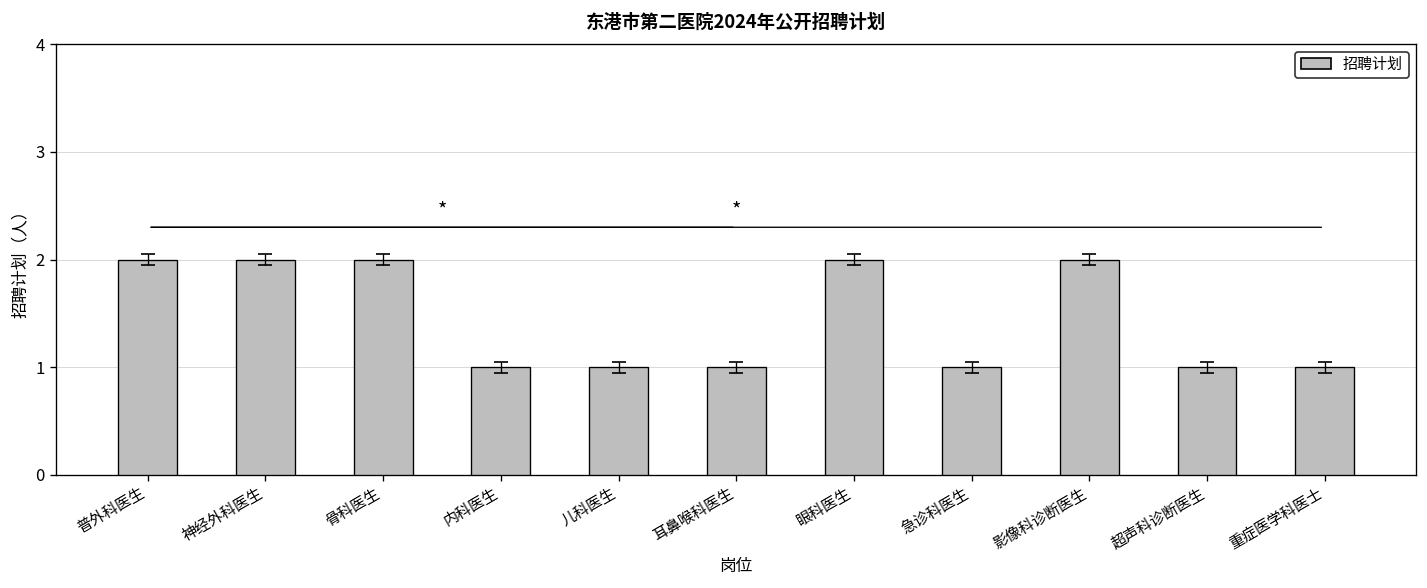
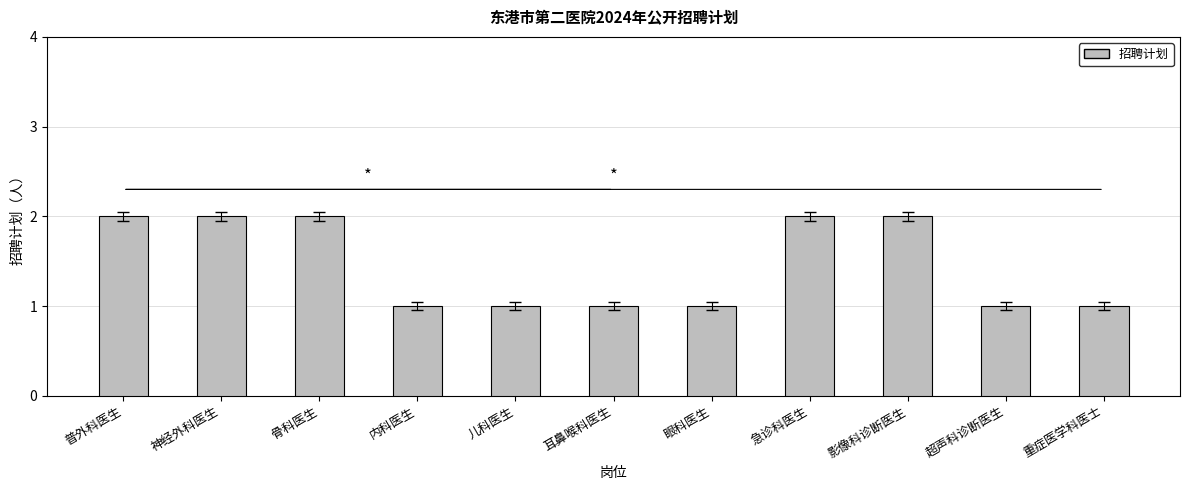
  {
    "招聘计划": {
      "普外科医生": 2,
      "神经外科医生": 2,
      "骨科医生": 2,
      "内科医生": 1,
      "儿科医生": 1,
      "耳鼻喉科医生": 1,
-     "眼科医生": 2,
-     "急诊科医生": 1,
+     "眼科医生": 1,
+     "急诊科医生": 2,
      "影像科诊断医生": 2,
      "超声科诊断医生": 1,
      "重症医学科医士": 1
    }
  }
